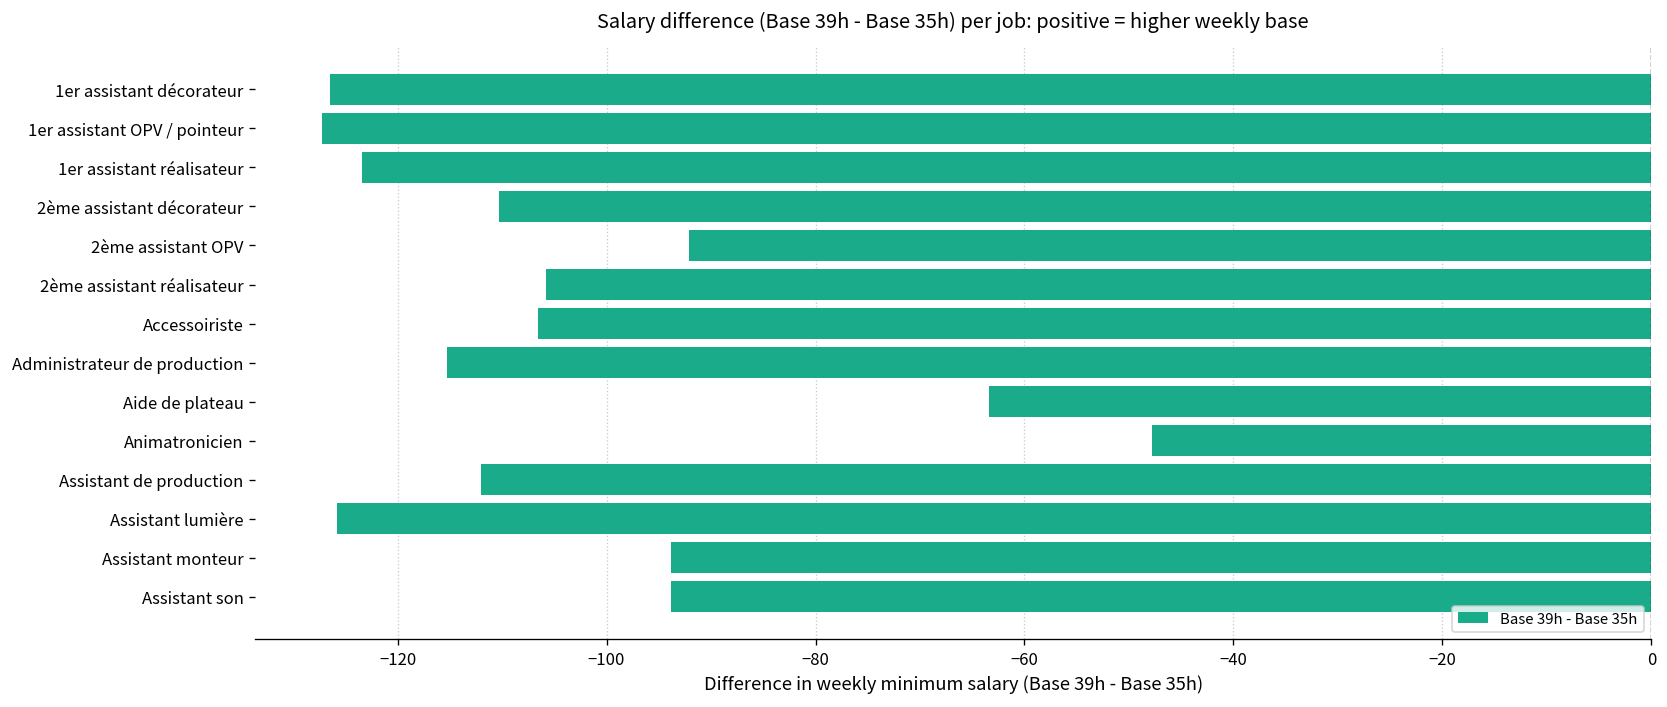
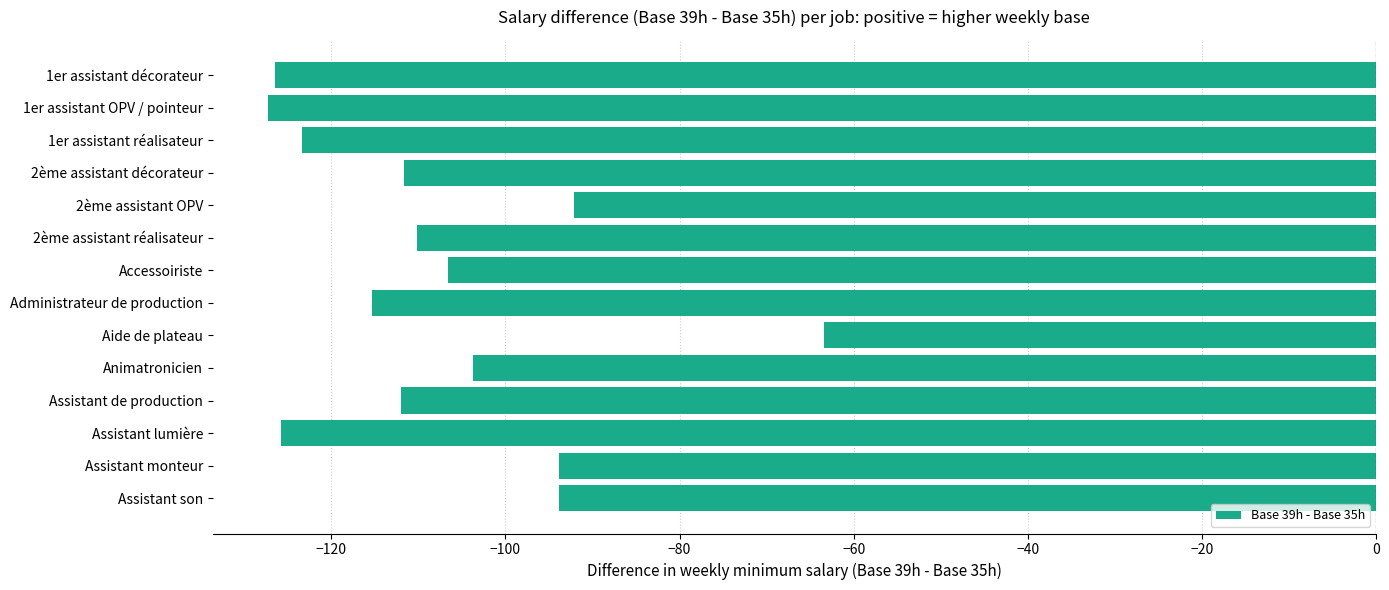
  {
    "1er assistant décorateur": -126,
    "1er assistant OPV / pointeur": -127,
    "1er assistant réalisateur": -123,
-   "2ème assistant décorateur": -110,
+   "2ème assistant décorateur": -112,
    "2ème assistant OPV": -92,
-   "2ème assistant réalisateur": -106,
+   "2ème assistant réalisateur": -110,
    "Accessoiriste": -107,
    "Administrateur de production": -115,
    "Aide de plateau": -63,
-   "Animatronicien": -48,
+   "Animatronicien": -104,
    "Assistant de production": -112,
    "Assistant lumière": -126,
    "Assistant monteur": -94,
    "Assistant son": -94
  }
